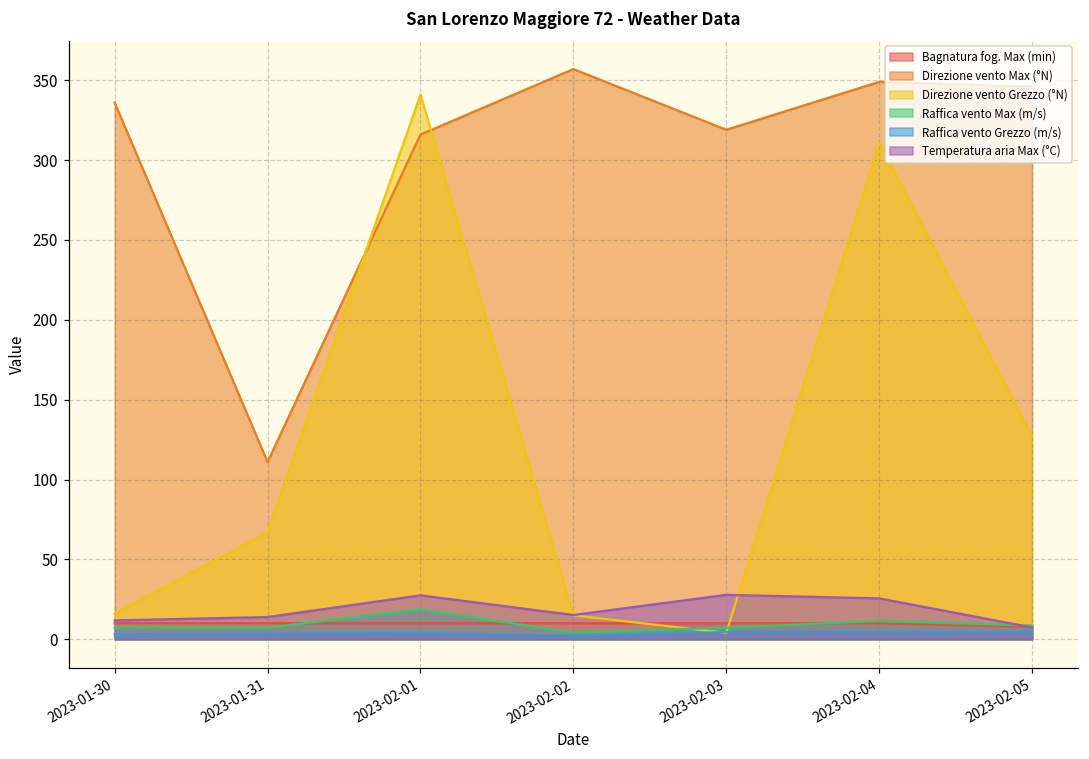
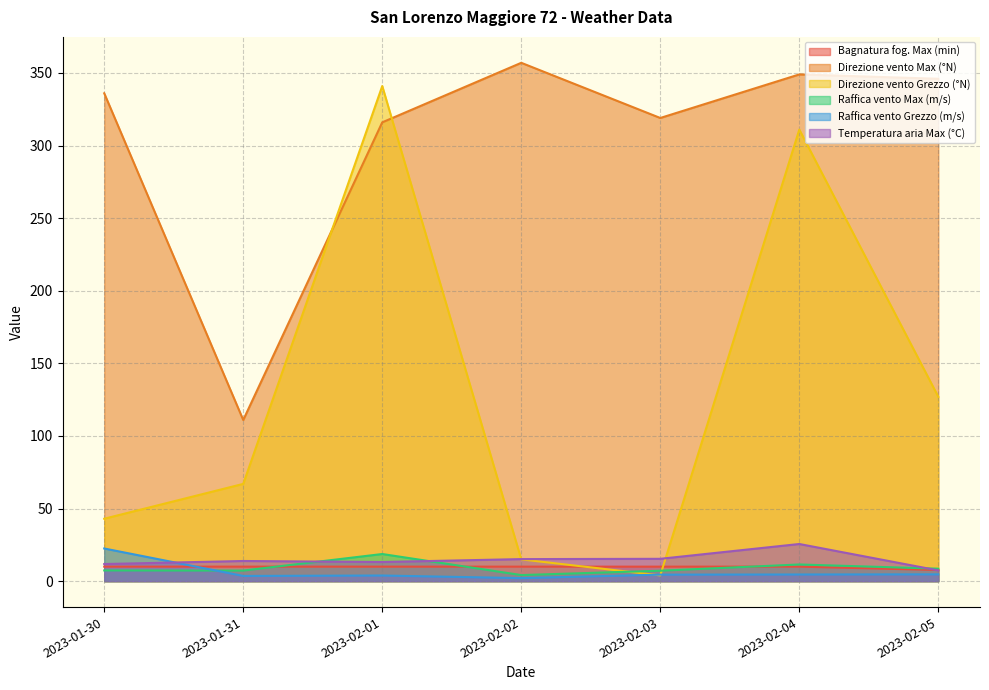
  {
    "Direzione vento Grezzo (°N)": {
-     "2023-01-30": 16,
+     "2023-01-30": 43,
      "2023-01-31": 67,
      "2023-02-01": 341,
      "2023-02-04": 311,
      "2023-02-05": 127
    },
    "Raffica vento Max (m/s)": {
      "2023-01-30": 7,
      "2023-01-31": 7,
      "2023-02-01": 19,
      "2023-02-02": 4,
      "2023-02-03": 7
    },
    "Raffica vento Grezzo (m/s)": {
-     "2023-01-30": 3,
+     "2023-01-30": 23,
      "2023-01-31": 4,
      "2023-02-01": 4,
      "2023-02-02": 2,
      "2023-02-04": 5,
      "2023-02-05": 5
    },
    "Temperatura aria Max (°C)": {
      "2023-01-30": 12,
      "2023-01-31": 14,
-     "2023-02-01": 28,
-     "2023-02-03": 28,
+     "2023-02-01": 13,
+     "2023-02-03": 15,
      "2023-02-04": 26
    }
  }
